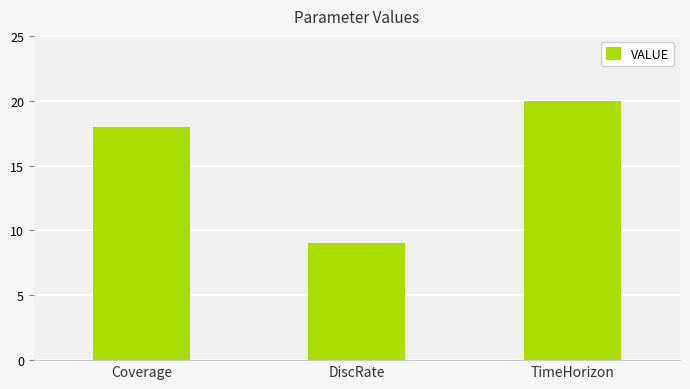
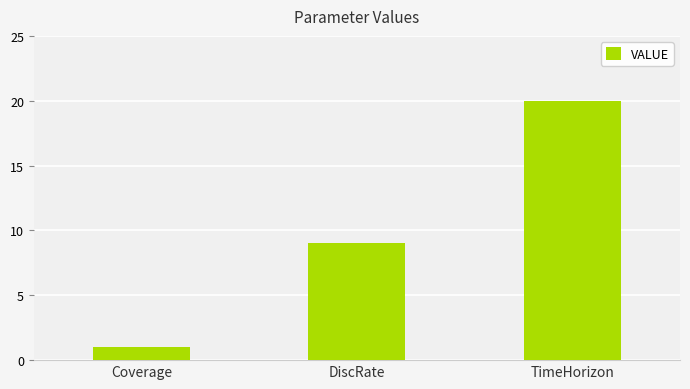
  {
-   "Coverage": 18,
+   "Coverage": 1,
    "DiscRate": 9,
    "TimeHorizon": 20
  }
